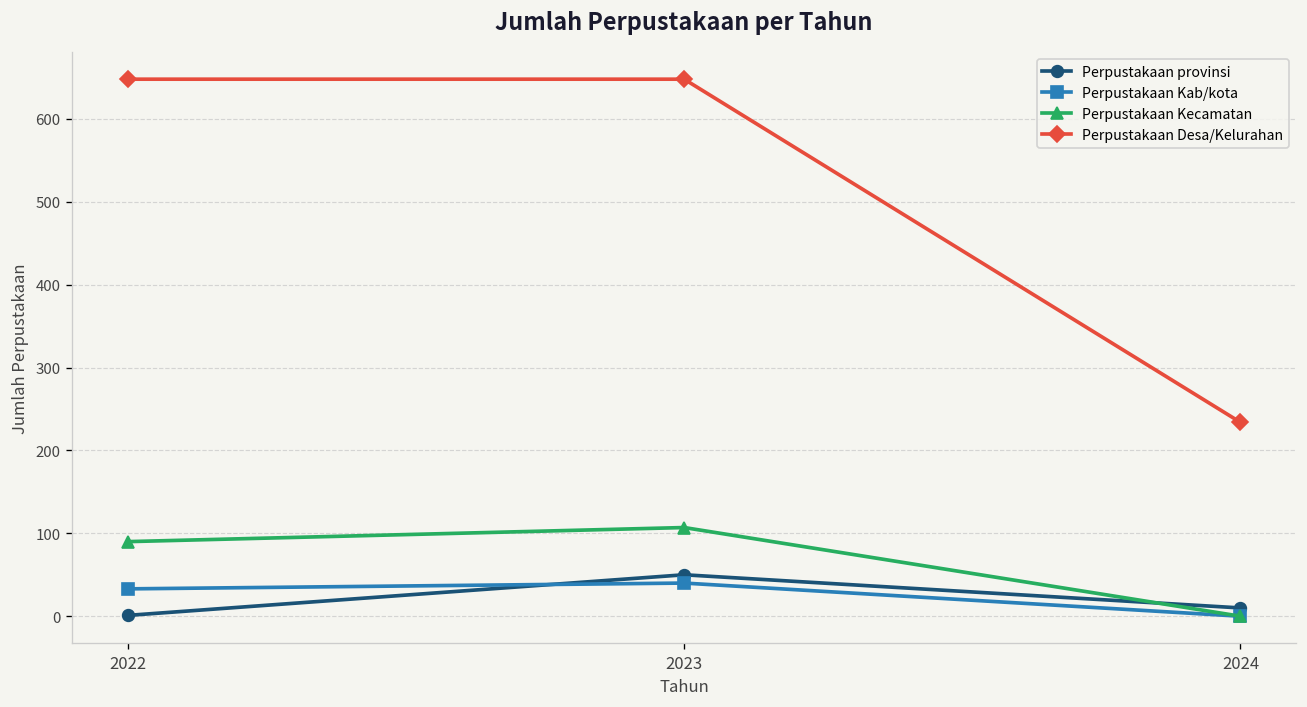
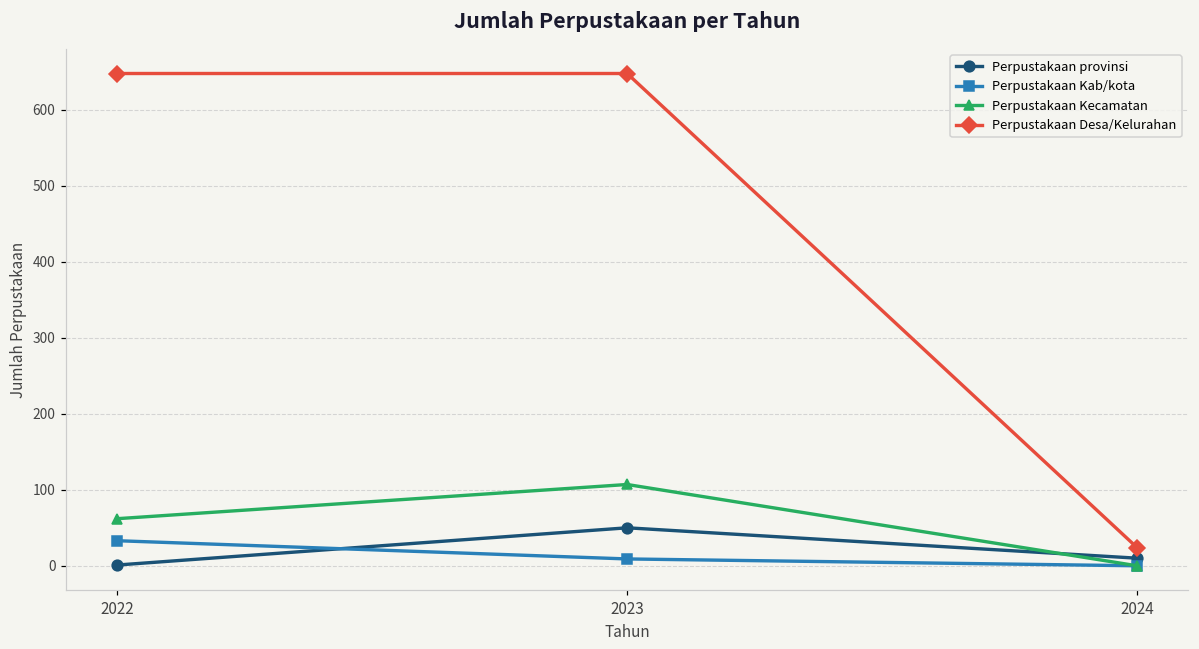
  {
    "Perpustakaan provinsi": {
      "2022": 0,
      "2023": 50,
      "2024": 10
    },
    "Perpustakaan Kab/kota": {
      "2022": 30,
-     "2023": 40
+     "2023": 10
    },
    "Perpustakaan Kecamatan": {
-     "2022": 90,
+     "2022": 60,
      "2023": 110
    },
    "Perpustakaan Desa/Kelurahan": {
      "2022": 650,
      "2023": 650,
-     "2024": 230
+     "2024": 20
    }
  }
